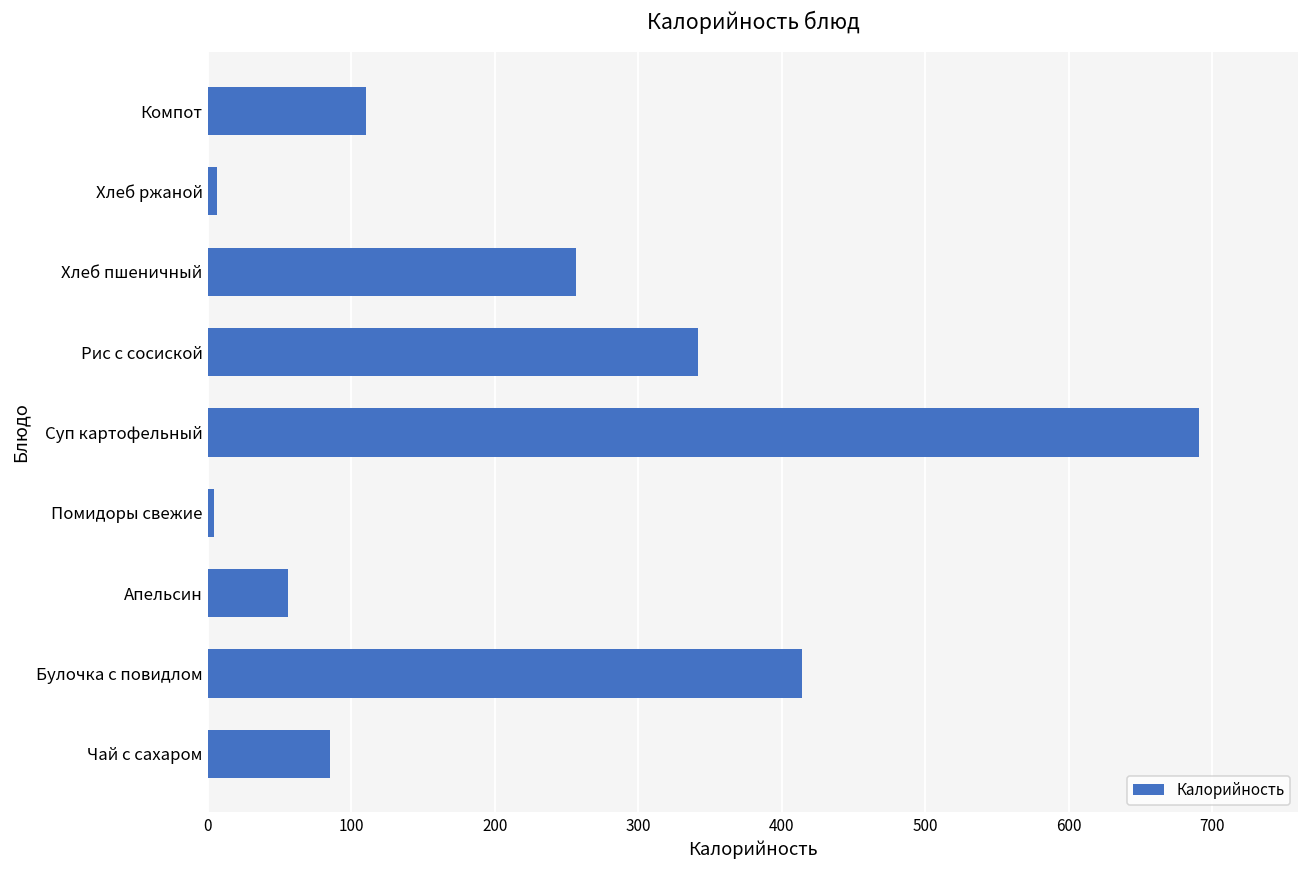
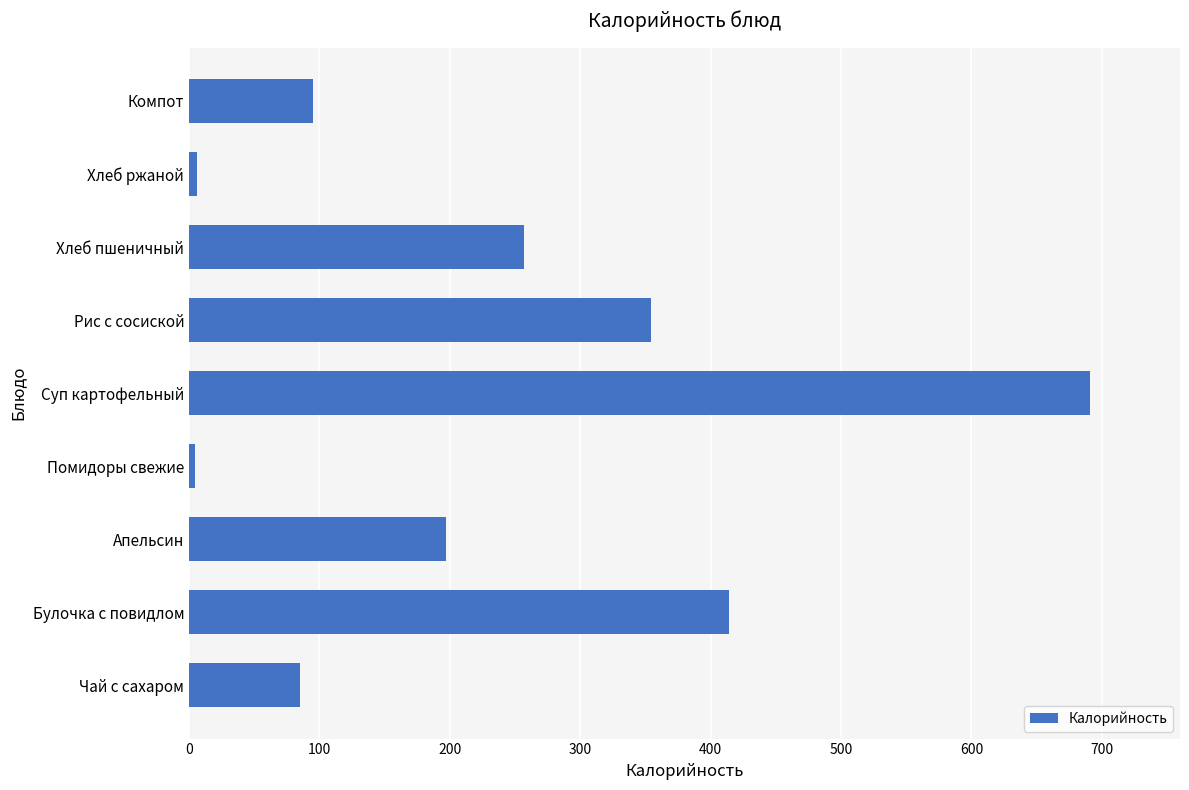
  {
-   "Компот": 110,
+   "Компот": 95,
    "Хлеб ржаной": 6,
    "Хлеб пшеничный": 257,
-   "Рис с сосиской": 342,
+   "Рис с сосиской": 354,
    "Суп картофельный": 691,
    "Помидоры свежие": 4,
-   "Апельсин": 56,
+   "Апельсин": 197,
    "Булочка с повидлом": 414,
    "Чай с сахаром": 85
  }
